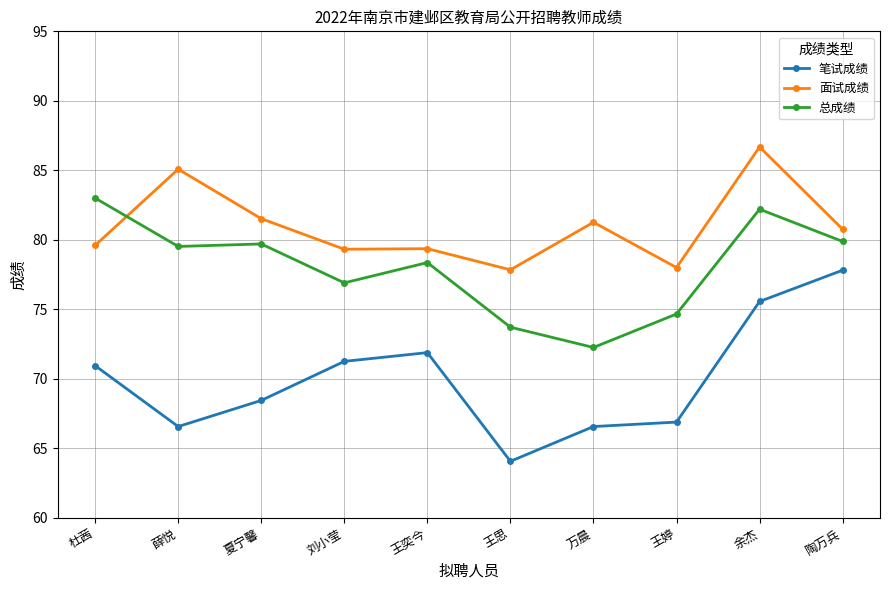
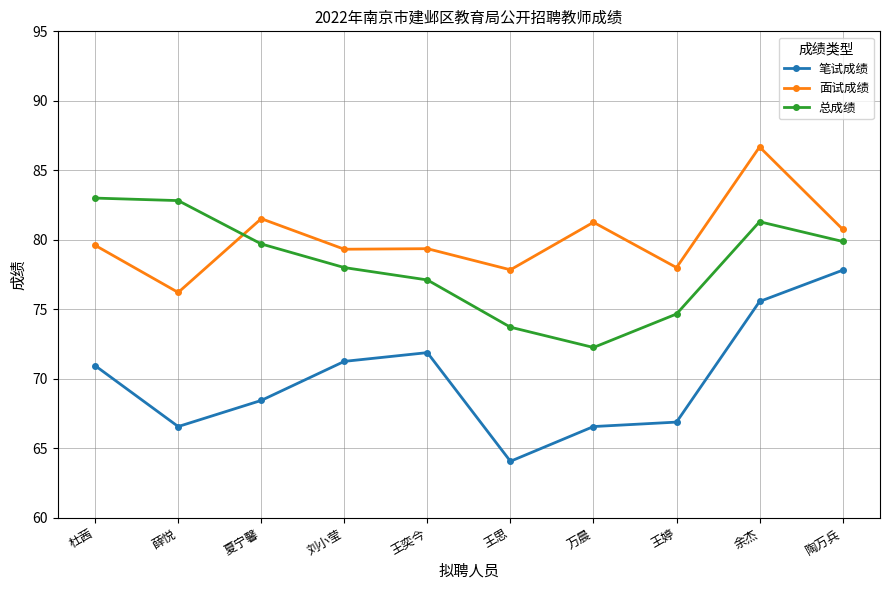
  {
    "笔试成绩": {
      "杜茜": 70.9,
      "薛悦": 66.6,
      "夏宁馨": 68.4,
      "刘小莹": 71.3,
      "王奕今": 71.9,
      "王思": 64.1,
      "万晨": 66.6,
      "王婷": 66.9,
      "余杰": 75.6,
      "陶万兵": 77.8
    },
    "面试成绩": {
      "杜茜": 79.6,
-     "薛悦": 85.1,
+     "薛悦": 76.2,
      "夏宁馨": 81.5,
      "刘小莹": 79.3,
      "王奕今": 79.4,
      "王思": 77.8,
      "万晨": 81.3,
      "王婷": 78.0,
      "余杰": 86.7,
      "陶万兵": 80.8
    },
    "总成绩": {
      "杜茜": 83.0,
-     "薛悦": 79.5,
+     "薛悦": 82.8,
      "夏宁馨": 79.7,
-     "刘小莹": 76.9,
-     "王奕今": 78.4,
+     "刘小莹": 78.0,
+     "王奕今": 77.1,
      "王思": 73.7,
      "万晨": 72.3,
      "王婷": 74.7,
-     "余杰": 82.2,
+     "余杰": 81.3,
      "陶万兵": 79.9
    }
  }
